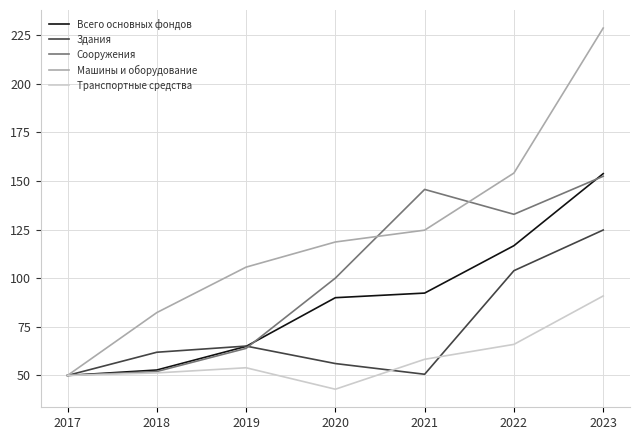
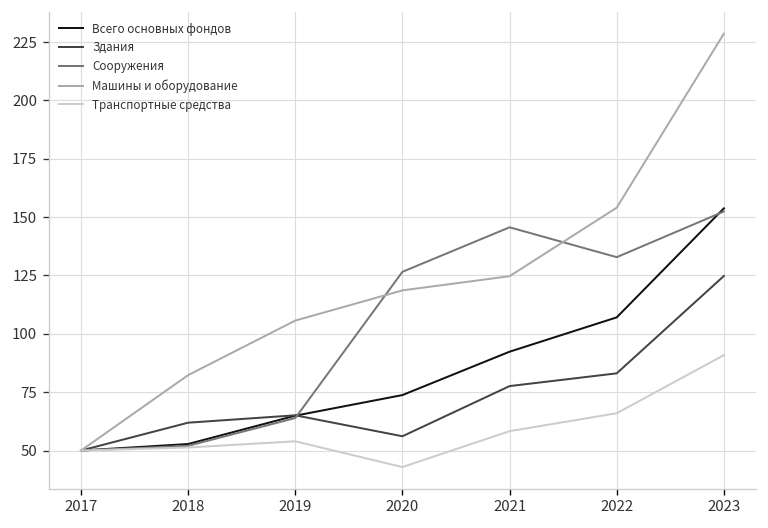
  {
    "Всего основных фондов": {
-     "2020": 90,
+     "2020": 74,
      "2021": 92,
-     "2022": 117,
+     "2022": 107,
      "2023": 154
    },
    "Здания": {
      "2018": 62,
      "2020": 56,
-     "2021": 51,
-     "2022": 104,
+     "2021": 78,
+     "2022": 83,
      "2023": 125
    },
    "Сооружения": {
-     "2020": 100,
+     "2020": 127,
      "2021": 146,
      "2022": 133,
      "2023": 152
    }
  }
